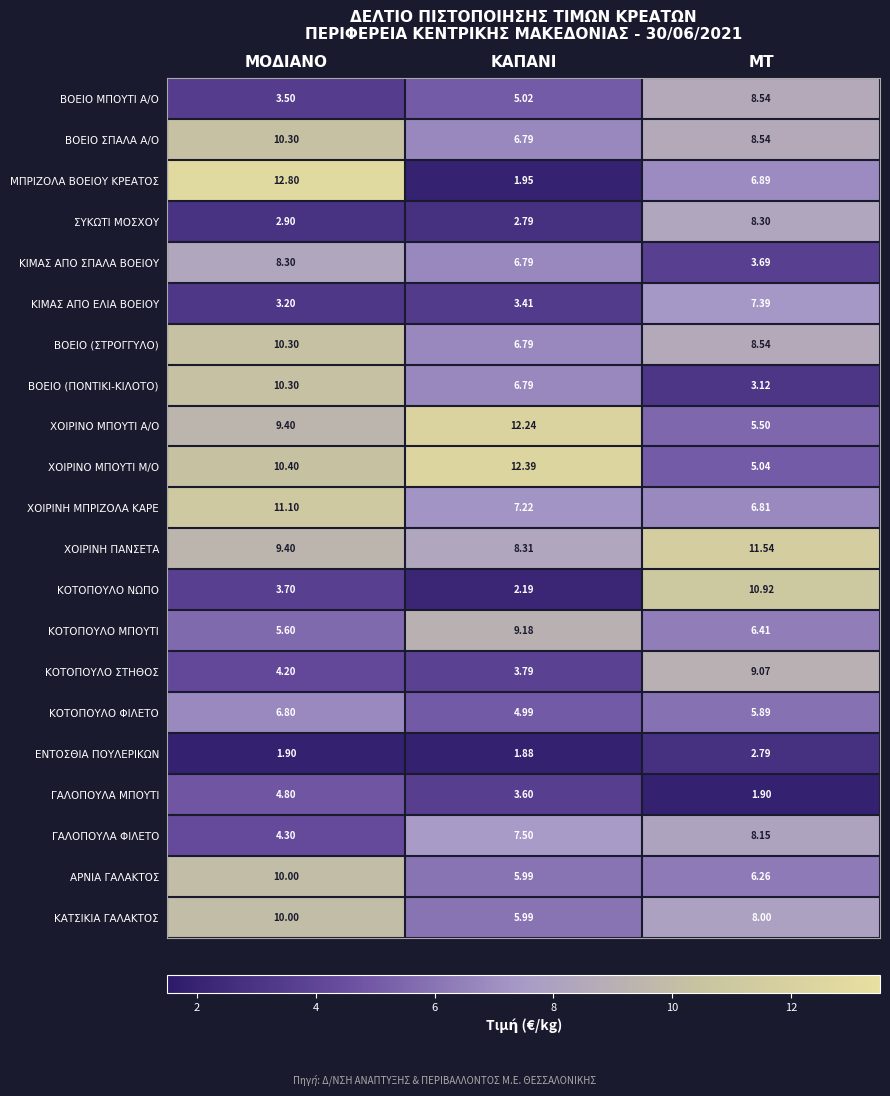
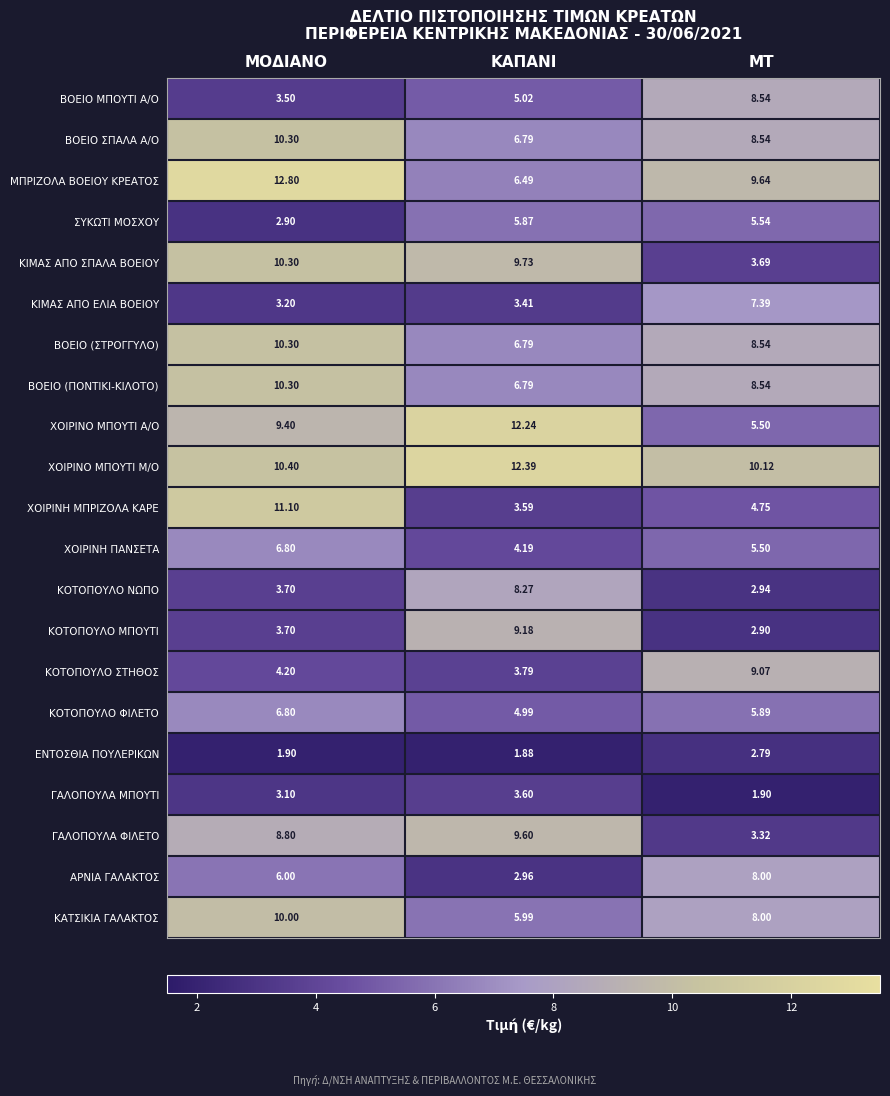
  {
    "ΒΟΕΙΟ ΜΠΟΥΤΙ Α/Ο": {
      "ΜΟΔΙΑΝΟ": 3.50,
      "ΚΑΠΑΝΙ": 5.02,
      "ΜΤ": 8.54
    },
    "ΒΟΕΙΟ ΣΠΑΛΑ Α/Ο": {
      "ΜΟΔΙΑΝΟ": 10.30,
      "ΚΑΠΑΝΙ": 6.79,
      "ΜΤ": 8.54
    },
    "ΜΠΡΙΖΟΛΑ ΒΟΕΙΟΥ ΚΡΕΑΤΟΣ": {
      "ΜΟΔΙΑΝΟ": 12.80,
-     "ΚΑΠΑΝΙ": 1.95,
-     "ΜΤ": 6.89
+     "ΚΑΠΑΝΙ": 6.49,
+     "ΜΤ": 9.64
    },
    "ΣΥΚΩΤΙ ΜΟΣΧΟΥ": {
      "ΜΟΔΙΑΝΟ": 2.90,
-     "ΚΑΠΑΝΙ": 2.79,
-     "ΜΤ": 8.30
+     "ΚΑΠΑΝΙ": 5.87,
+     "ΜΤ": 5.54
    },
    "ΚΙΜΑΣ ΑΠΟ ΣΠΑΛΑ ΒΟΕΙΟΥ": {
-     "ΜΟΔΙΑΝΟ": 8.30,
-     "ΚΑΠΑΝΙ": 6.79,
+     "ΜΟΔΙΑΝΟ": 10.30,
+     "ΚΑΠΑΝΙ": 9.73,
      "ΜΤ": 3.69
    },
    "ΚΙΜΑΣ ΑΠΟ ΕΛΙΑ ΒΟΕΙΟΥ": {
      "ΜΟΔΙΑΝΟ": 3.20,
      "ΚΑΠΑΝΙ": 3.41,
      "ΜΤ": 7.39
    },
    "ΒΟΕΙΟ (ΣΤΡΟΓΓΥΛΟ)": {
      "ΜΟΔΙΑΝΟ": 10.30,
      "ΚΑΠΑΝΙ": 6.79,
      "ΜΤ": 8.54
    },
    "ΒΟΕΙΟ (ΠΟΝΤΙΚΙ-ΚΙΛΟΤΟ)": {
      "ΜΟΔΙΑΝΟ": 10.30,
      "ΚΑΠΑΝΙ": 6.79,
-     "ΜΤ": 3.12
+     "ΜΤ": 8.54
    },
    "ΧΟΙΡΙΝΟ ΜΠΟΥΤΙ Α/Ο": {
      "ΜΟΔΙΑΝΟ": 9.40,
      "ΚΑΠΑΝΙ": 12.24,
      "ΜΤ": 5.50
    },
    "ΧΟΙΡΙΝΟ ΜΠΟΥΤΙ Μ/Ο": {
      "ΜΟΔΙΑΝΟ": 10.40,
      "ΚΑΠΑΝΙ": 12.39,
-     "ΜΤ": 5.04
+     "ΜΤ": 10.12
    },
    "ΧΟΙΡΙΝΗ ΜΠΡΙΖΟΛΑ ΚΑΡΕ": {
      "ΜΟΔΙΑΝΟ": 11.10,
-     "ΚΑΠΑΝΙ": 7.22,
-     "ΜΤ": 6.81
+     "ΚΑΠΑΝΙ": 3.59,
+     "ΜΤ": 4.75
    },
    "ΧΟΙΡΙΝΗ ΠΑΝΣΕΤΑ": {
-     "ΜΟΔΙΑΝΟ": 9.40,
-     "ΚΑΠΑΝΙ": 8.31,
-     "ΜΤ": 11.54
+     "ΜΟΔΙΑΝΟ": 6.80,
+     "ΚΑΠΑΝΙ": 4.19,
+     "ΜΤ": 5.50
    },
    "ΚΟΤΟΠΟΥΛΟ ΝΩΠΟ": {
      "ΜΟΔΙΑΝΟ": 3.70,
-     "ΚΑΠΑΝΙ": 2.19,
-     "ΜΤ": 10.92
+     "ΚΑΠΑΝΙ": 8.27,
+     "ΜΤ": 2.94
    },
    "ΚΟΤΟΠΟΥΛΟ ΜΠΟΥΤΙ": {
-     "ΜΟΔΙΑΝΟ": 5.60,
+     "ΜΟΔΙΑΝΟ": 3.70,
      "ΚΑΠΑΝΙ": 9.18,
-     "ΜΤ": 6.41
+     "ΜΤ": 2.90
    },
    "ΚΟΤΟΠΟΥΛΟ ΣΤΗΘΟΣ": {
      "ΜΟΔΙΑΝΟ": 4.20,
      "ΚΑΠΑΝΙ": 3.79,
      "ΜΤ": 9.07
    },
    "ΚΟΤΟΠΟΥΛΟ ΦΙΛΕΤΟ": {
      "ΜΟΔΙΑΝΟ": 6.80,
      "ΚΑΠΑΝΙ": 4.99,
      "ΜΤ": 5.89
    },
    "ΕΝΤΟΣΘΙΑ ΠΟΥΛΕΡΙΚΩΝ": {
      "ΜΟΔΙΑΝΟ": 1.90,
      "ΚΑΠΑΝΙ": 1.88,
      "ΜΤ": 2.79
    },
    "ΓΑΛΟΠΟΥΛΑ ΜΠΟΥΤΙ": {
-     "ΜΟΔΙΑΝΟ": 4.80,
+     "ΜΟΔΙΑΝΟ": 3.10,
      "ΚΑΠΑΝΙ": 3.60,
      "ΜΤ": 1.90
    },
    "ΓΑΛΟΠΟΥΛΑ ΦΙΛΕΤΟ": {
-     "ΜΟΔΙΑΝΟ": 4.30,
-     "ΚΑΠΑΝΙ": 7.50,
-     "ΜΤ": 8.15
+     "ΜΟΔΙΑΝΟ": 8.80,
+     "ΚΑΠΑΝΙ": 9.60,
+     "ΜΤ": 3.32
    },
    "ΑΡΝΙΑ ΓΑΛΑΚΤΟΣ": {
-     "ΜΟΔΙΑΝΟ": 10.00,
-     "ΚΑΠΑΝΙ": 5.99,
-     "ΜΤ": 6.26
+     "ΜΟΔΙΑΝΟ": 6.00,
+     "ΚΑΠΑΝΙ": 2.96,
+     "ΜΤ": 8.00
    },
    "ΚΑΤΣΙΚΙΑ ΓΑΛΑΚΤΟΣ": {
      "ΜΟΔΙΑΝΟ": 10.00,
      "ΚΑΠΑΝΙ": 5.99,
      "ΜΤ": 8.00
    }
  }
